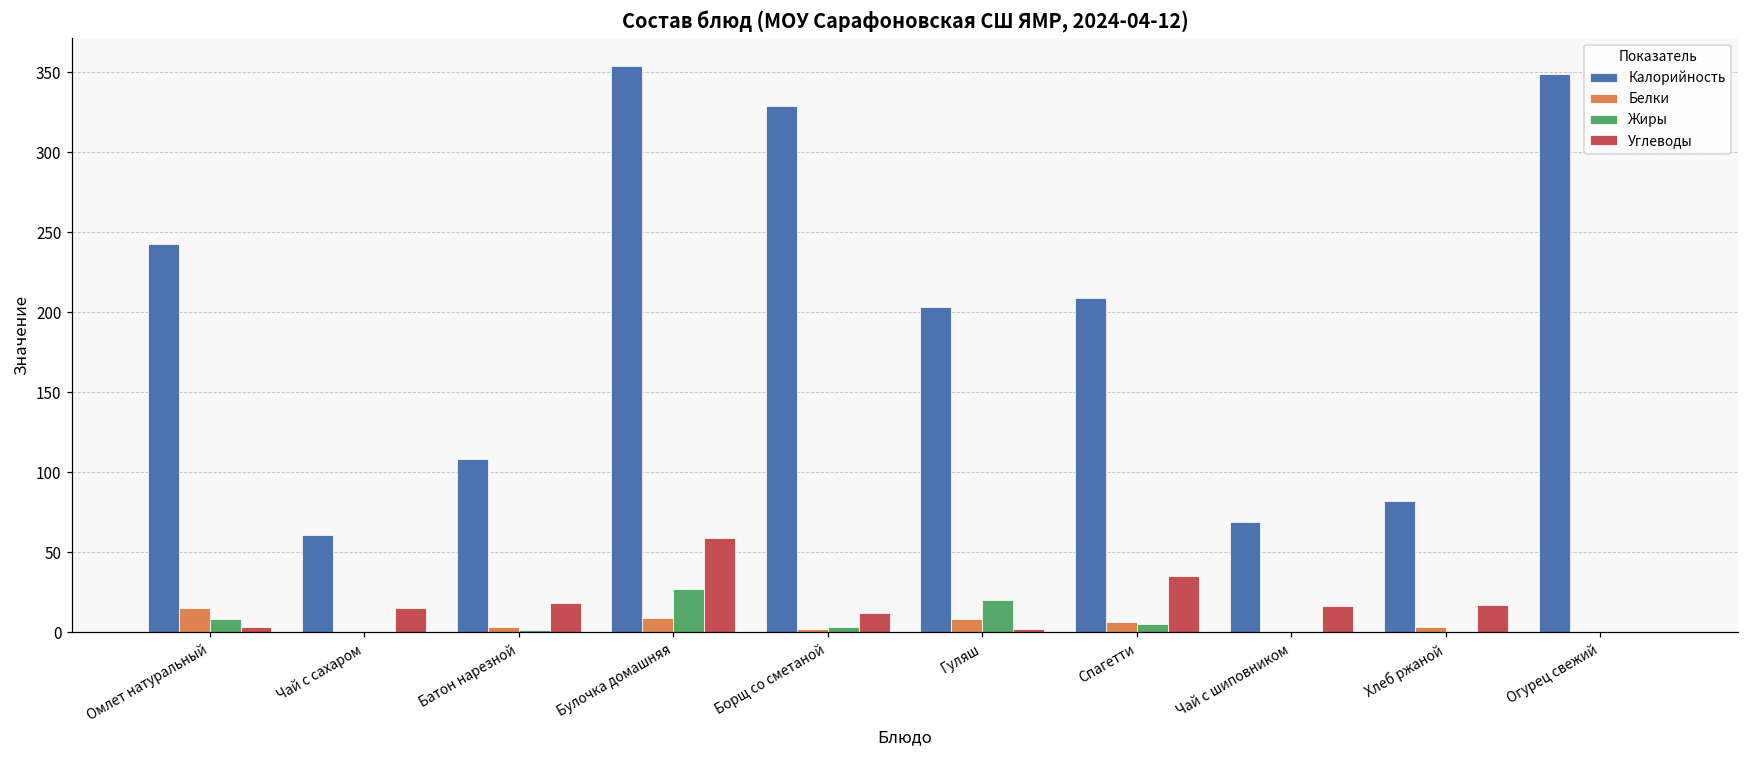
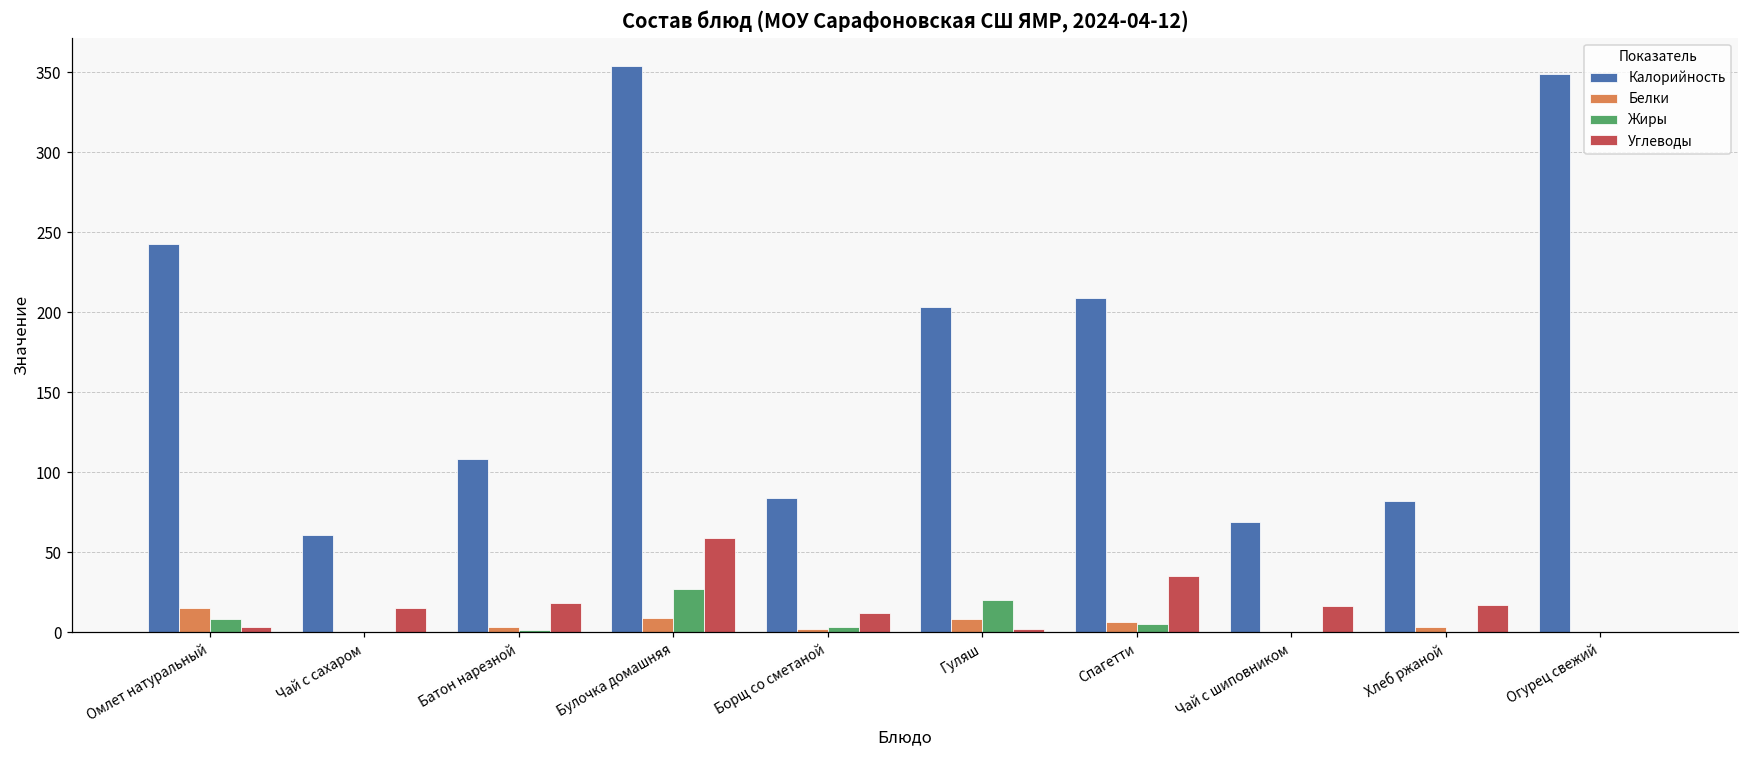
  {
    "Калорийность": {
      "Омлет натуральный": 243,
      "Чай с сахаром": 61,
      "Батон нарезной": 108,
      "Булочка домашняя": 354,
-     "Борщ со сметаной": 329,
+     "Борщ со сметаной": 84,
      "Гуляш": 203,
      "Спагетти": 209,
      "Чай с шиповником": 69,
      "Хлеб ржаной": 82,
      "Огурец свежий": 349
    },
    "Жиры": {
      "Омлет натуральный": 8,
      "Чай с сахаром": 0,
      "Булочка домашняя": 27,
      "Борщ со сметаной": 3,
      "Гуляш": 20,
      "Спагетти": 5,
      "Чай с шиповником": 0,
      "Хлеб ржаной": 0,
      "Огурец свежий": 0
    }
  }
